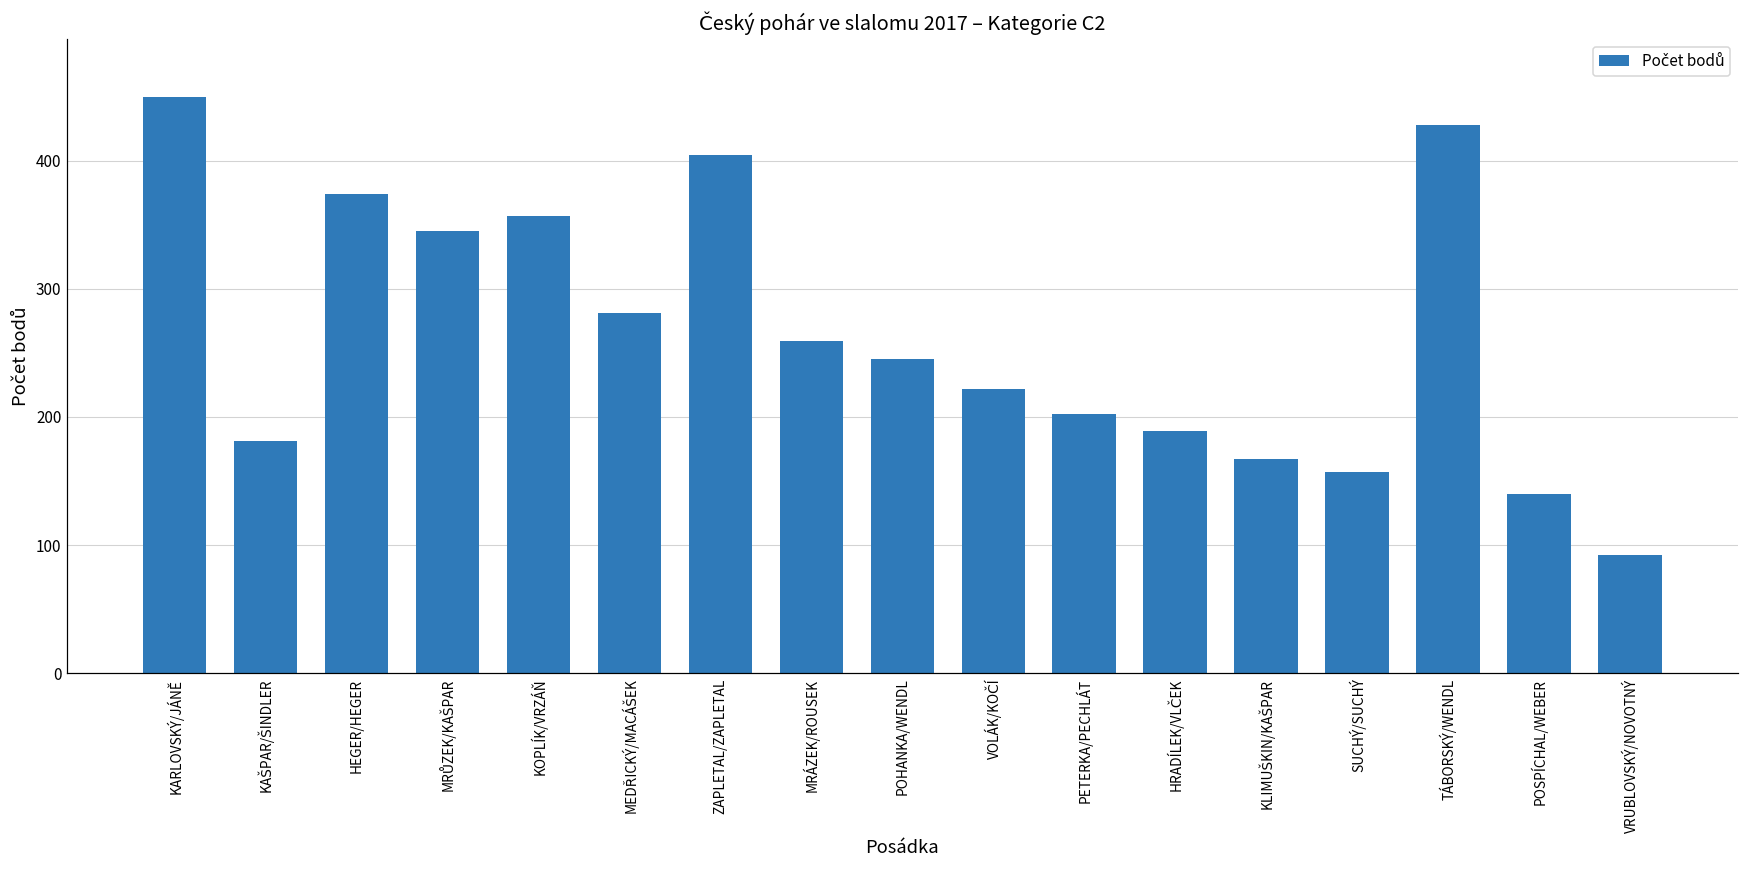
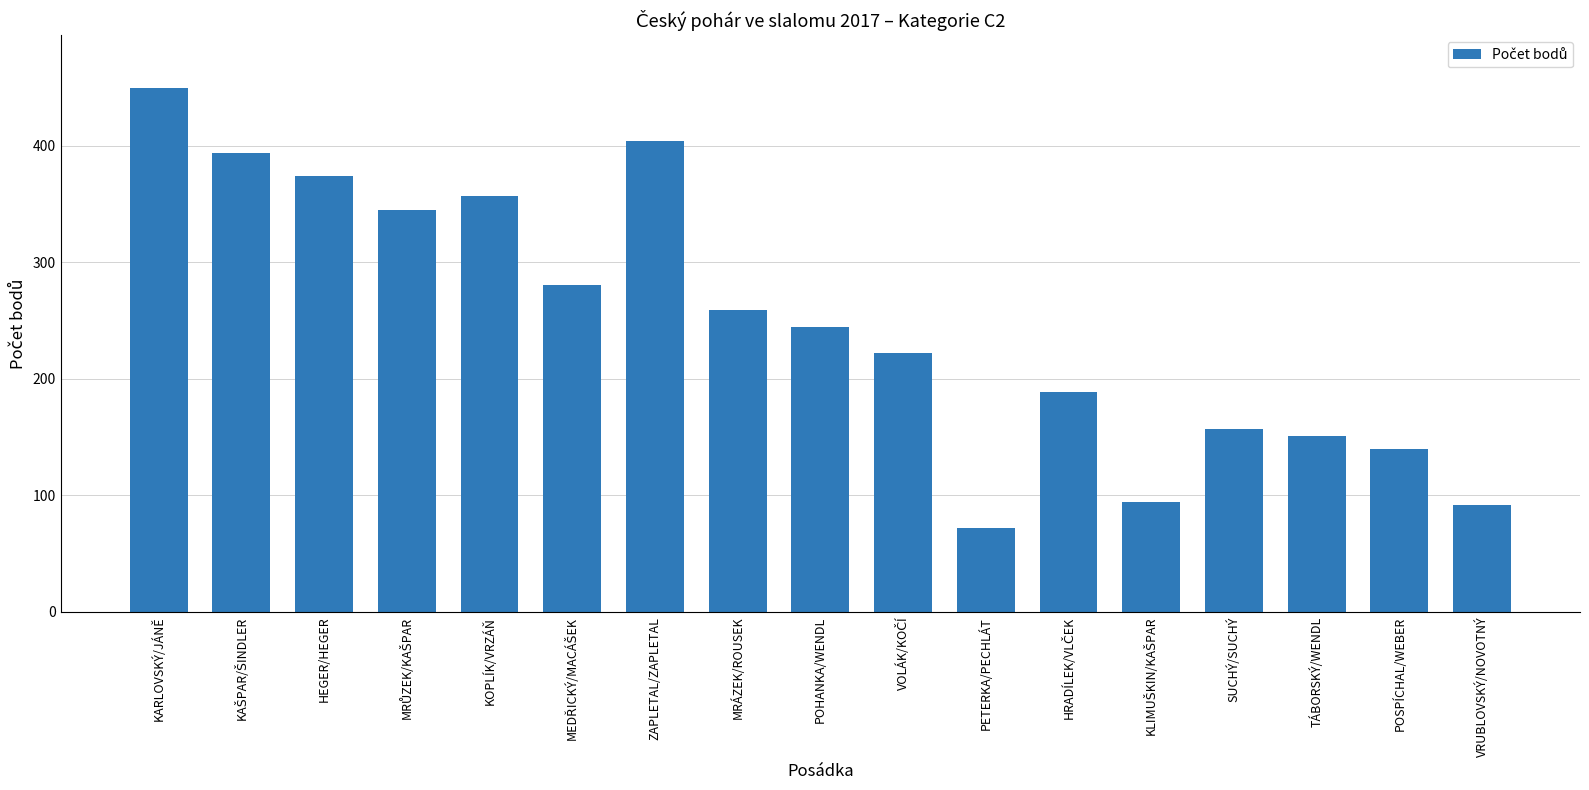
  {
    "KARLOVSKÝ/JÁNĚ": 450,
-   "KAŠPAR/ŠINDLER": 181,
+   "KAŠPAR/ŠINDLER": 394,
    "HEGER/HEGER": 374,
    "MRŮZEK/KAŠPAR": 345,
    "KOPLÍK/VRZÁŇ": 357,
    "MEDŘICKÝ/MACÁŠEK": 281,
    "ZAPLETAL/ZAPLETAL": 404,
    "MRÁZEK/ROUSEK": 259,
    "POHANKA/WENDL": 245,
    "VOLÁK/KOČÍ": 222,
-   "PETERKA/PECHLÁT": 202,
+   "PETERKA/PECHLÁT": 72,
    "HRADÍLEK/VLČEK": 189,
-   "KLIMUŠKIN/KAŠPAR": 167,
+   "KLIMUŠKIN/KAŠPAR": 94,
    "SUCHÝ/SUCHÝ": 157,
-   "TÁBORSKÝ/WENDL": 428,
+   "TÁBORSKÝ/WENDL": 151,
    "POSPÍCHAL/WEBER": 140,
    "VRUBLOVSKÝ/NOVOTNÝ": 92
  }
